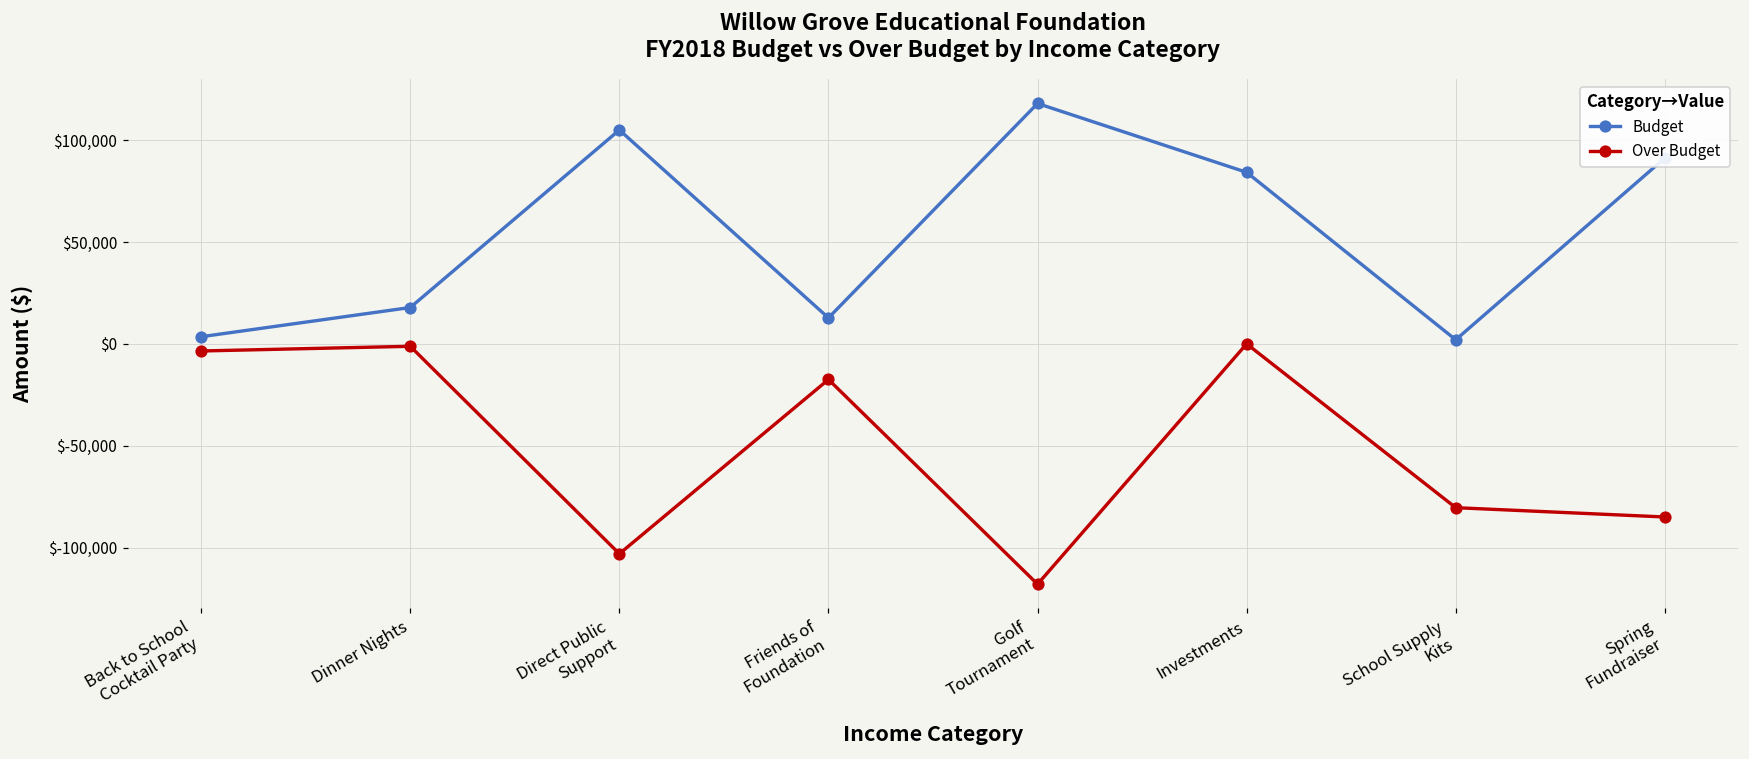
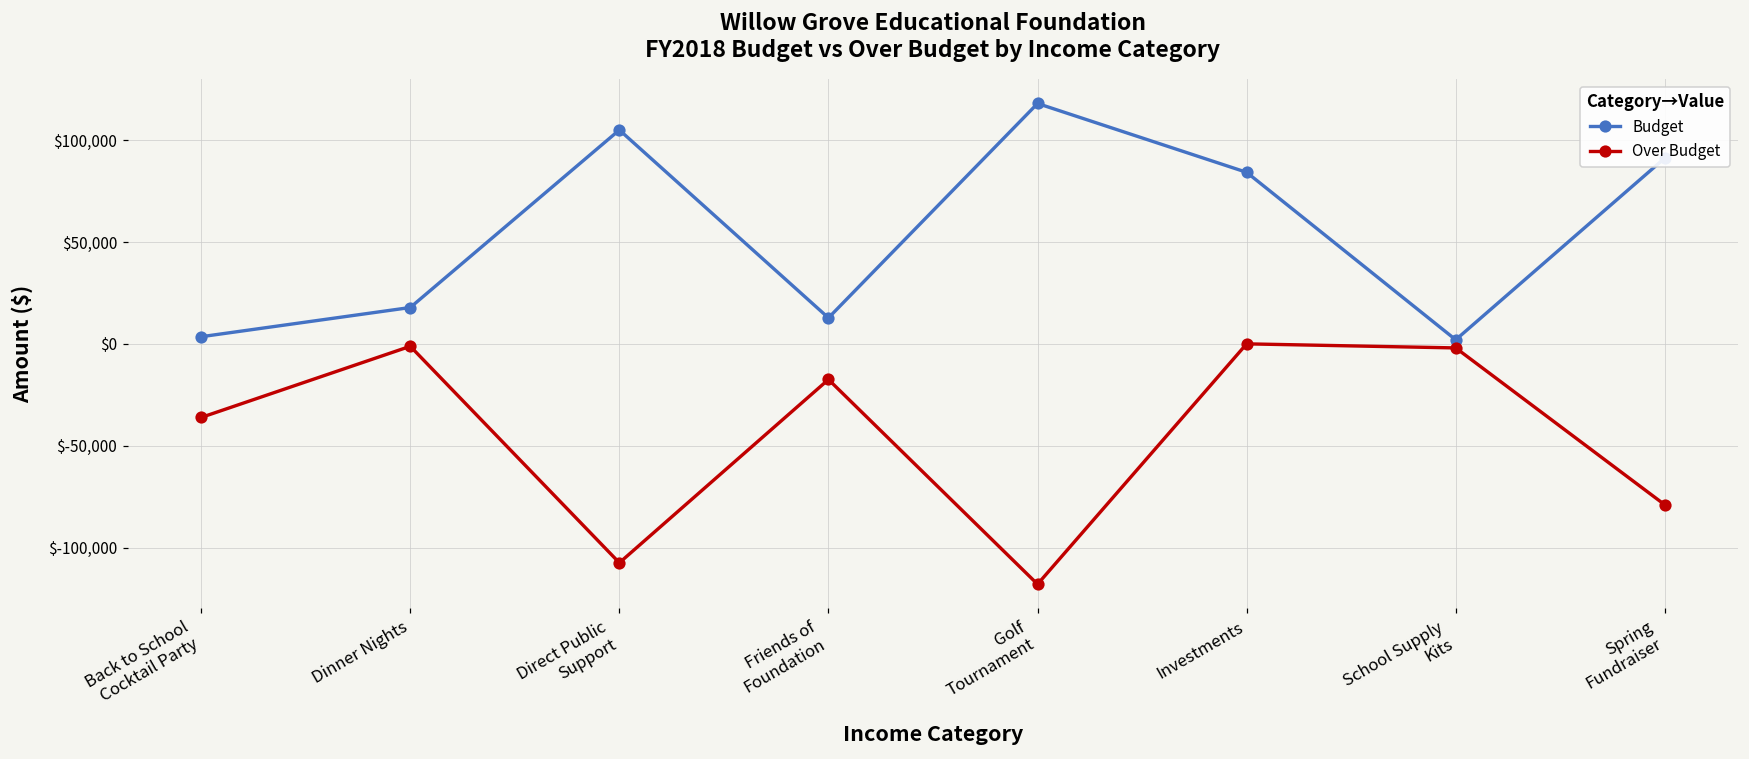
  {
    "Budget": {
      "Back to School Cocktail Party": "$4,000",
      "Dinner Nights": "$18,000",
      "Direct Public Support": "$105,000",
      "Friends of Foundation": "$13,000",
      "Golf Tournament": "$118,000",
      "Investments": "$84,000",
      "School Supply Kits": "$2,000"
    },
    "Over Budget": {
-     "Back to School Cocktail Party": "$-4,000",
+     "Back to School Cocktail Party": "$-36,000",
      "Dinner Nights": "$-1,000",
-     "Direct Public Support": "$-103,000",
+     "Direct Public Support": "$-107,000",
      "Friends of Foundation": "$-18,000",
      "Golf Tournament": "$-118,000",
      "Investments": "$0",
-     "School Supply Kits": "$-80,000",
-     "Spring Fundraiser": "$-85,000"
+     "School Supply Kits": "$-2,000",
+     "Spring Fundraiser": "$-79,000"
    }
  }
